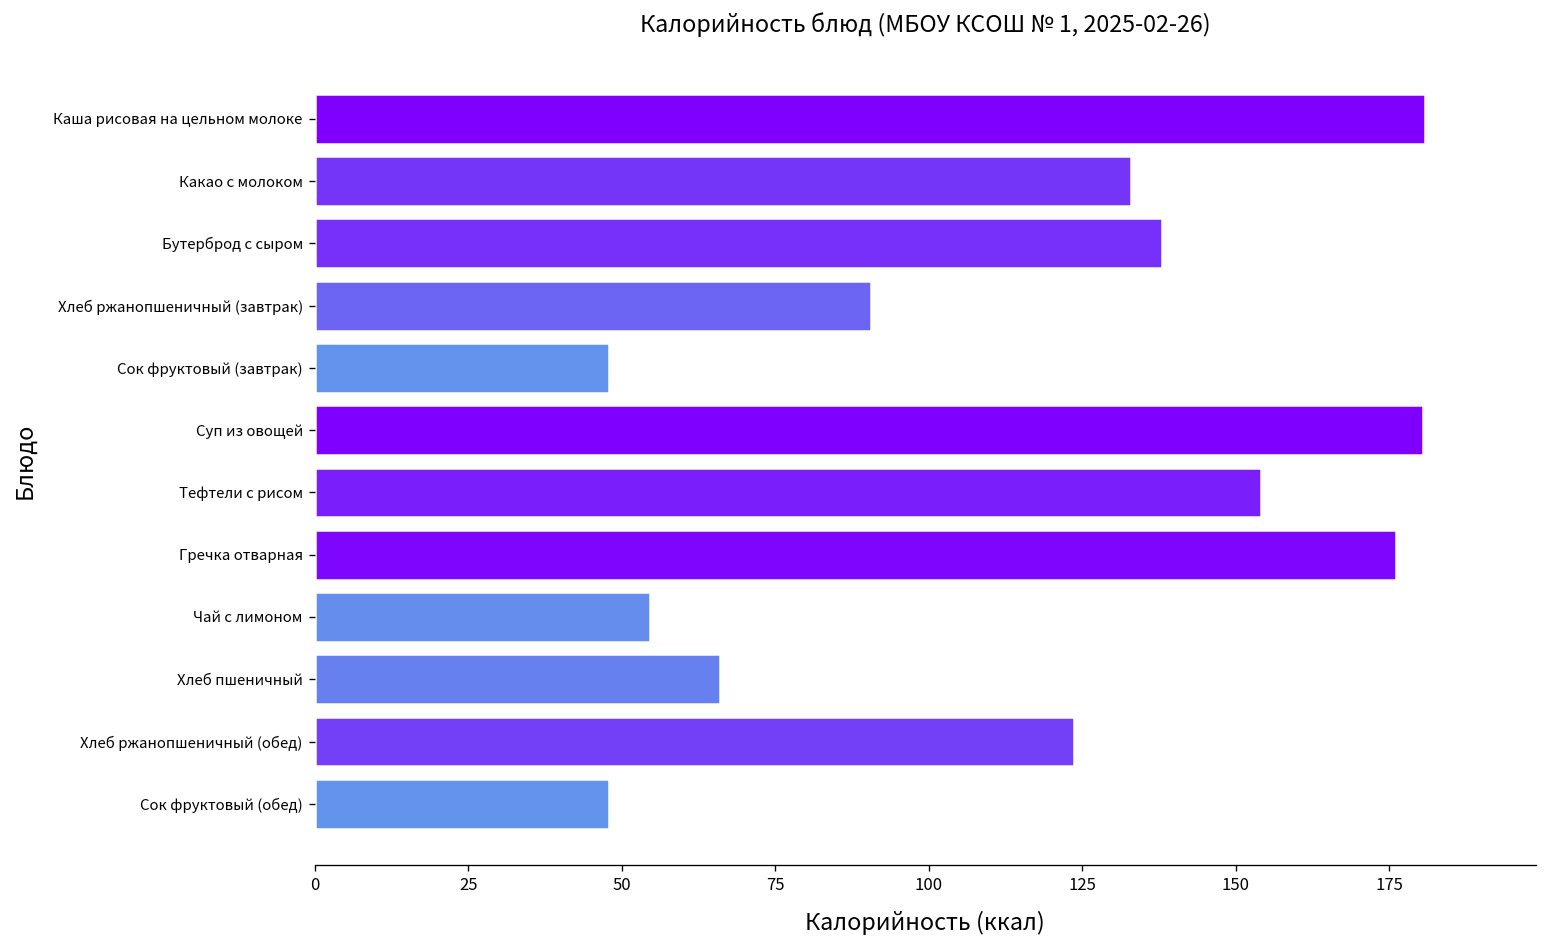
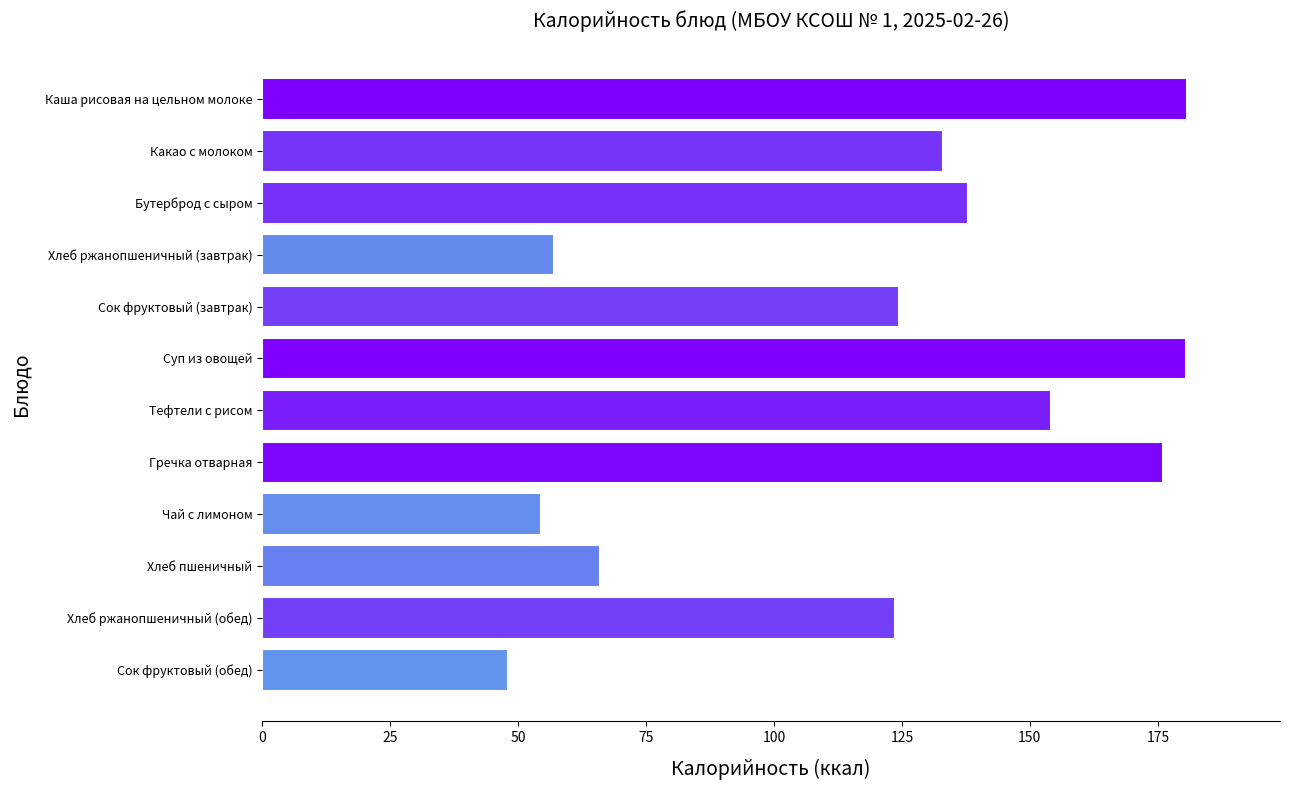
  {
    "Каша рисовая на цельном молоке": 181,
    "Какао с молоком": 133,
    "Бутерброд с сыром": 138,
-   "Хлеб ржанопшеничный (завтрак)": 91,
-   "Сок фруктовый (завтрак)": 48,
+   "Хлеб ржанопшеничный (завтрак)": 57,
+   "Сок фруктовый (завтрак)": 125,
    "Суп из овощей": 181,
    "Тефтели с рисом": 154,
    "Гречка отварная": 176,
    "Чай с лимоном": 55,
    "Хлеб пшеничный": 66,
    "Хлеб ржанопшеничный (обед)": 124,
    "Сок фруктовый (обед)": 48
  }
